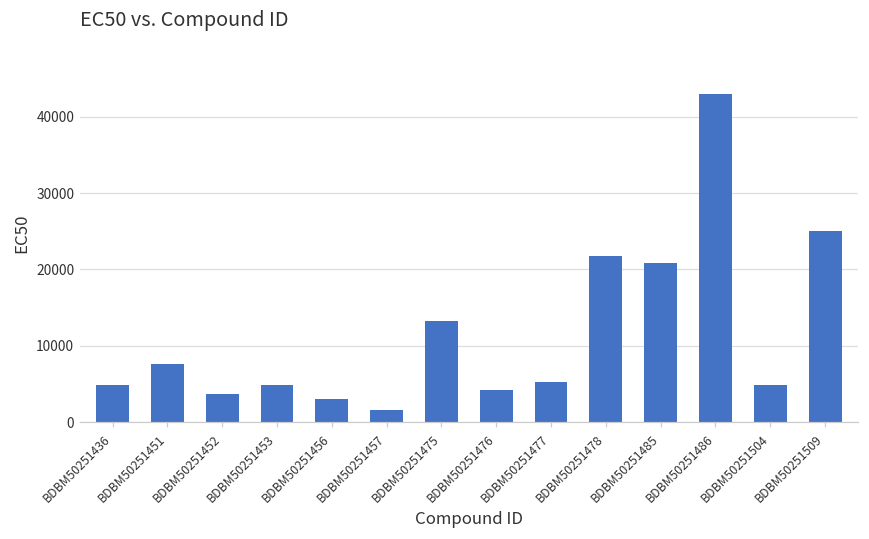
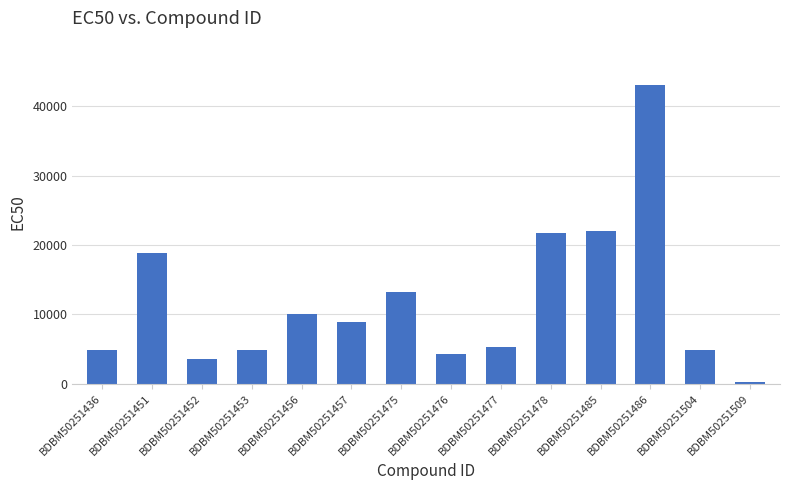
  {
    "BDBM50251436": 5000,
-   "BDBM50251451": 8000,
+   "BDBM50251451": 19000,
    "BDBM50251452": 4000,
    "BDBM50251453": 5000,
-   "BDBM50251456": 3000,
-   "BDBM50251457": 2000,
+   "BDBM50251456": 10000,
+   "BDBM50251457": 9000,
    "BDBM50251475": 13000,
    "BDBM50251476": 4000,
    "BDBM50251477": 5000,
    "BDBM50251478": 22000,
-   "BDBM50251485": 21000,
+   "BDBM50251485": 22000,
    "BDBM50251486": 43000,
    "BDBM50251504": 5000,
-   "BDBM50251509": 25000
+   "BDBM50251509": 0
  }
